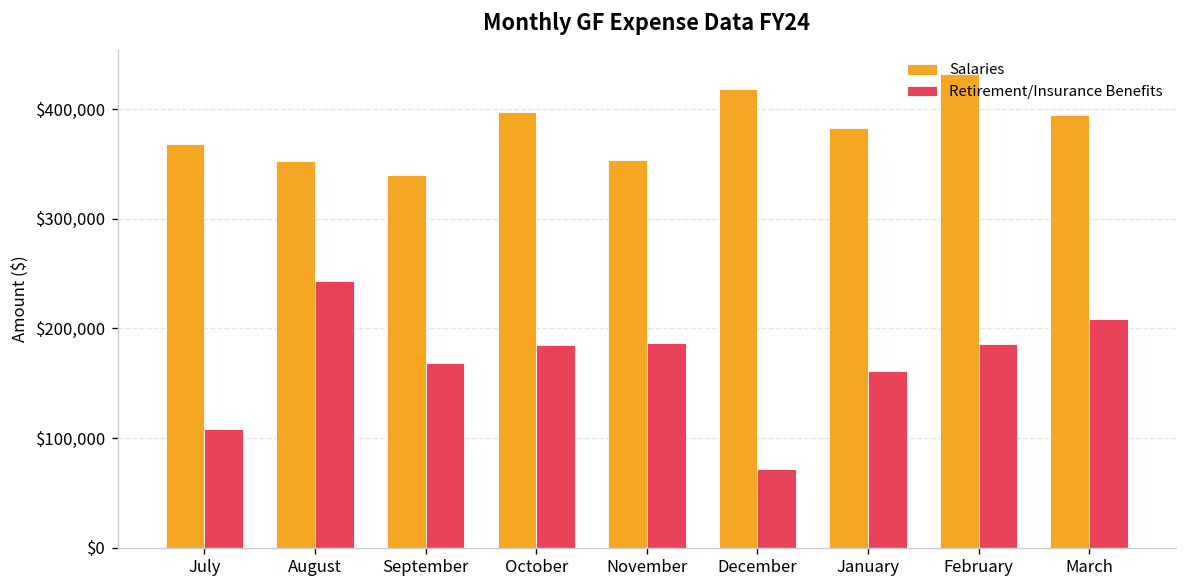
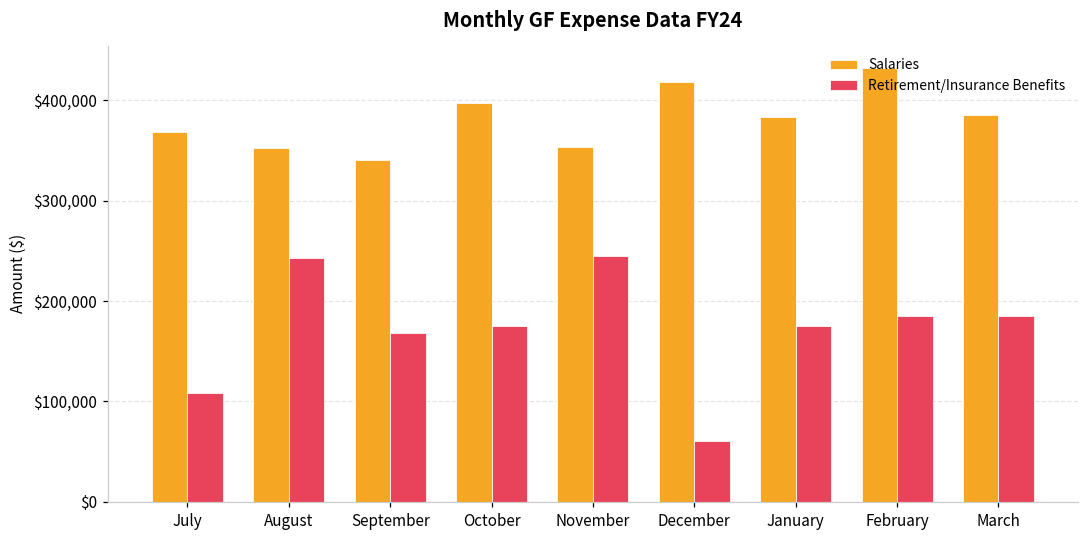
  {
    "Salaries": {
      "July": "$370,000",
      "August": "$350,000",
      "September": "$340,000",
      "October": "$400,000",
      "November": "$350,000",
      "December": "$420,000",
      "January": "$380,000",
      "February": "$430,000",
-     "March": "$400,000"
+     "March": "$380,000"
    },
    "Retirement/Insurance Benefits": {
      "July": "$110,000",
      "August": "$240,000",
      "September": "$170,000",
-     "October": "$185,000",
-     "November": "$190,000",
-     "December": "$70,000",
-     "January": "$160,000",
+     "October": "$175,000",
+     "November": "$240,000",
+     "December": "$60,000",
+     "January": "$180,000",
      "February": "$190,000",
-     "March": "$210,000"
+     "March": "$190,000"
    }
  }
